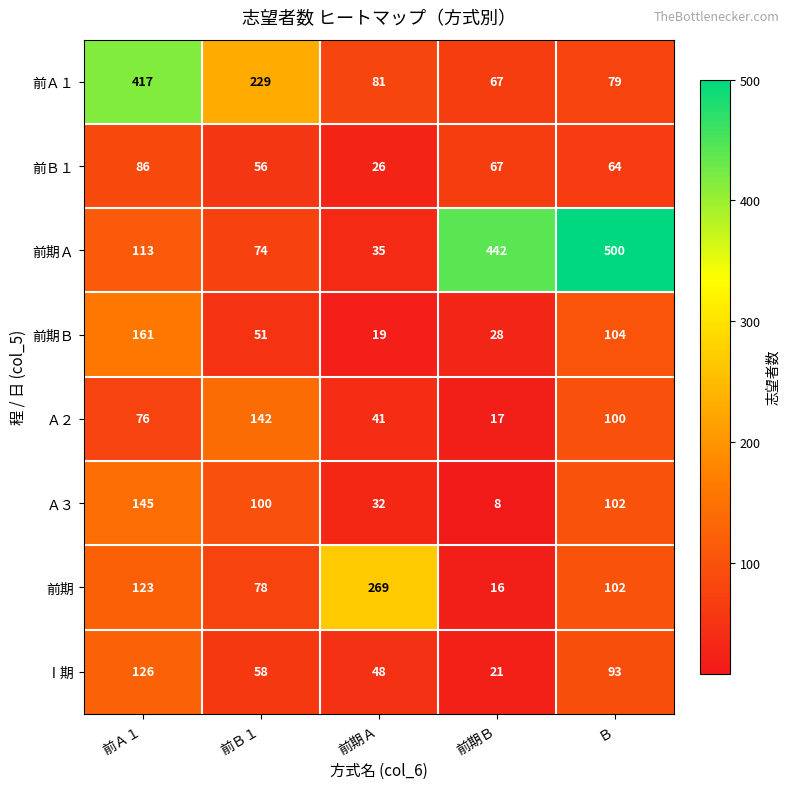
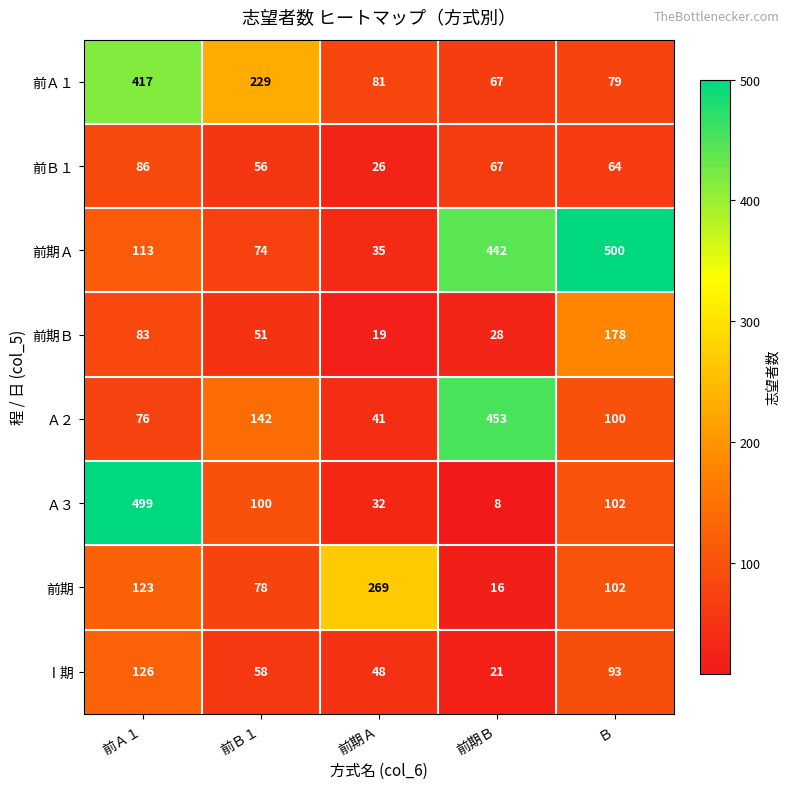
  {
    "前Ａ１": {
      "前Ａ１": 417,
      "前Ｂ１": 229,
      "前期Ａ": 81,
      "前期Ｂ": 67,
      "Ｂ": 79
    },
    "前Ｂ１": {
      "前Ａ１": 86,
      "前Ｂ１": 56,
      "前期Ａ": 26,
      "前期Ｂ": 67,
      "Ｂ": 64
    },
    "前期Ａ": {
      "前Ａ１": 113,
      "前Ｂ１": 74,
      "前期Ａ": 35,
      "前期Ｂ": 442,
      "Ｂ": 500
    },
    "前期Ｂ": {
-     "前Ａ１": 161,
+     "前Ａ１": 83,
      "前Ｂ１": 51,
      "前期Ａ": 19,
      "前期Ｂ": 28,
-     "Ｂ": 104
+     "Ｂ": 178
    },
    "Ａ２": {
      "前Ａ１": 76,
      "前Ｂ１": 142,
      "前期Ａ": 41,
-     "前期Ｂ": 17,
+     "前期Ｂ": 453,
      "Ｂ": 100
    },
    "Ａ３": {
-     "前Ａ１": 145,
+     "前Ａ１": 499,
      "前Ｂ１": 100,
      "前期Ａ": 32,
      "前期Ｂ": 8,
      "Ｂ": 102
    },
    "前期": {
      "前Ａ１": 123,
      "前Ｂ１": 78,
      "前期Ａ": 269,
      "前期Ｂ": 16,
      "Ｂ": 102
    },
    "Ⅰ期": {
      "前Ａ１": 126,
      "前Ｂ１": 58,
      "前期Ａ": 48,
      "前期Ｂ": 21,
      "Ｂ": 93
    }
  }
